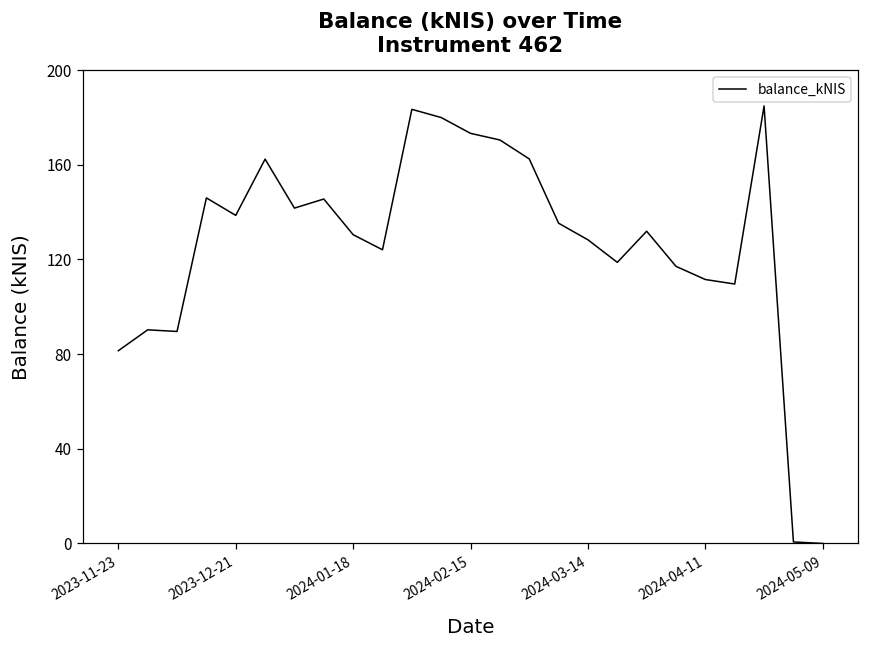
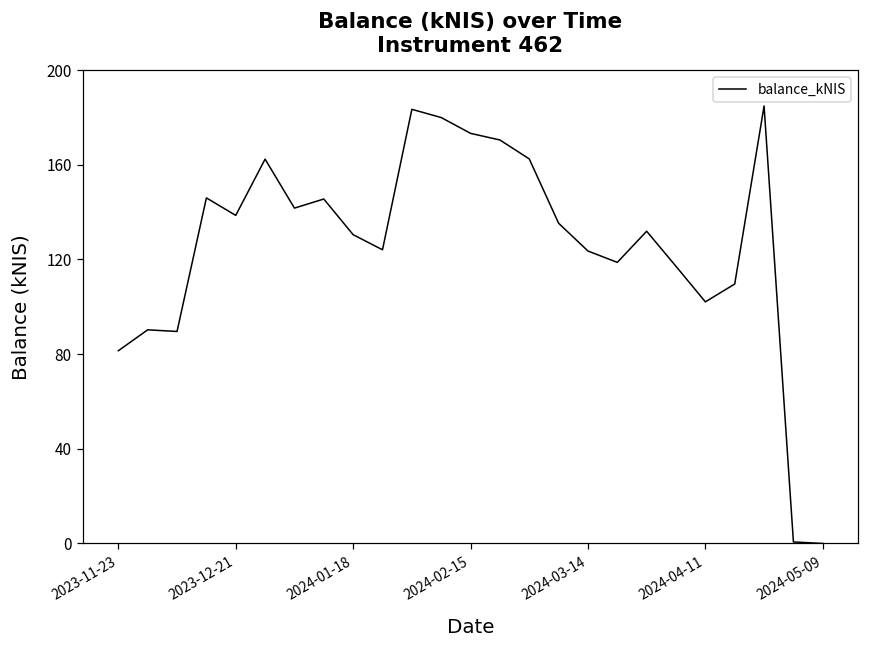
  {
    "2023-11-23": 81,
    "2023-12-21": 139,
    "2024-01-18": 130,
    "2024-02-15": 173,
-   "2024-03-14": 128,
-   "2024-04-11": 112,
+   "2024-03-14": 124,
+   "2024-04-11": 102,
    "2024-05-09": 0
  }
